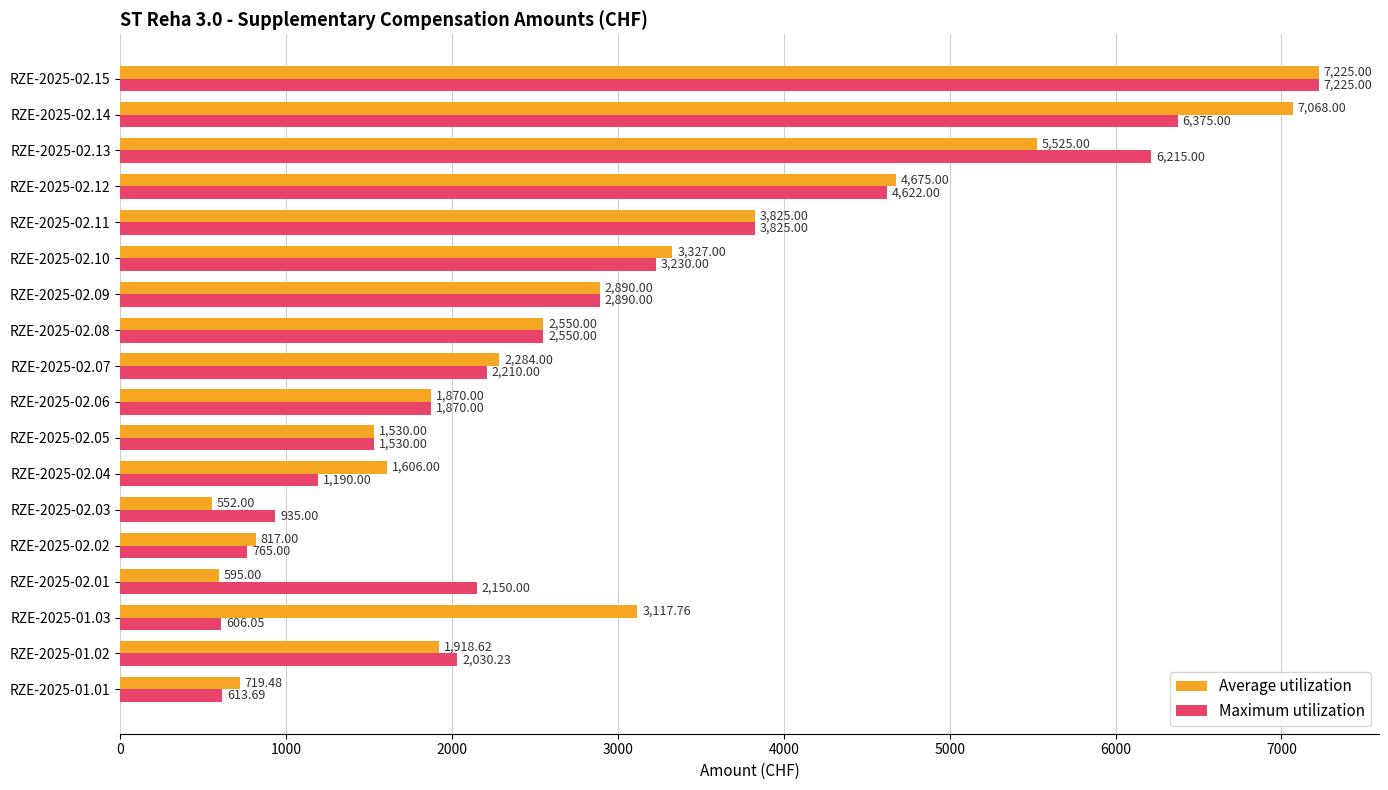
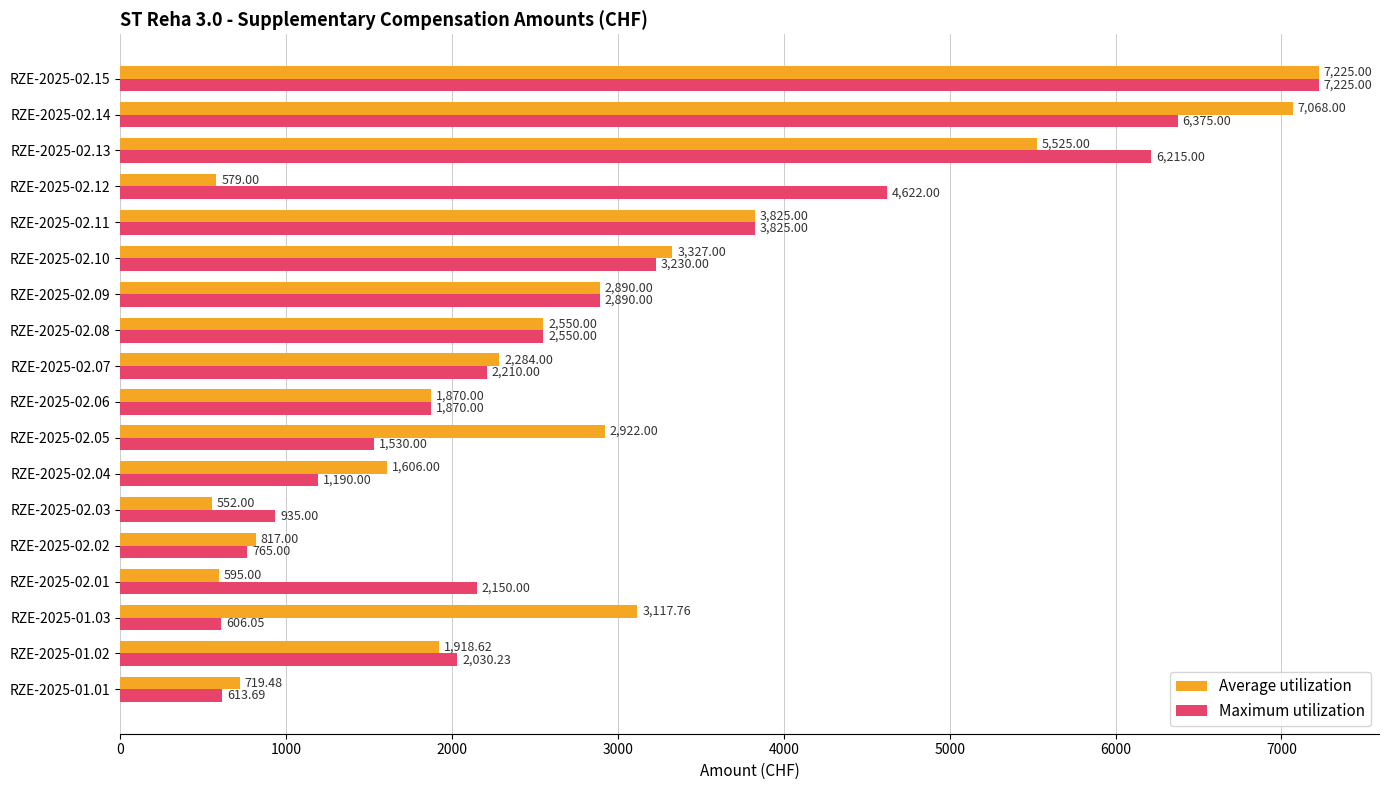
  {
    "Average utilization": {
      "RZE-2025-02.15": "7,225.00",
      "RZE-2025-02.14": "7,068.00",
      "RZE-2025-02.13": "5,525.00",
-     "RZE-2025-02.12": "4,675.00",
+     "RZE-2025-02.12": "579.00",
      "RZE-2025-02.11": "3,825.00",
      "RZE-2025-02.10": "3,327.00",
      "RZE-2025-02.09": "2,890.00",
      "RZE-2025-02.08": "2,550.00",
      "RZE-2025-02.07": "2,284.00",
      "RZE-2025-02.06": "1,870.00",
-     "RZE-2025-02.05": "1,530.00",
+     "RZE-2025-02.05": "2,922.00",
      "RZE-2025-02.04": "1,606.00",
      "RZE-2025-02.03": "552.00",
      "RZE-2025-02.02": "817.00",
      "RZE-2025-02.01": "595.00",
      "RZE-2025-01.03": "3,117.76",
      "RZE-2025-01.02": "1,918.62",
      "RZE-2025-01.01": "719.48"
    },
    "Maximum utilization": {
      "RZE-2025-02.15": "7,225.00",
      "RZE-2025-02.14": "6,375.00",
      "RZE-2025-02.13": "6,215.00",
      "RZE-2025-02.12": "4,622.00",
      "RZE-2025-02.11": "3,825.00",
      "RZE-2025-02.10": "3,230.00",
      "RZE-2025-02.09": "2,890.00",
      "RZE-2025-02.08": "2,550.00",
      "RZE-2025-02.07": "2,210.00",
      "RZE-2025-02.06": "1,870.00",
      "RZE-2025-02.05": "1,530.00",
      "RZE-2025-02.04": "1,190.00",
      "RZE-2025-02.03": "935.00",
      "RZE-2025-02.02": "765.00",
      "RZE-2025-02.01": "2,150.00",
      "RZE-2025-01.03": "606.05",
      "RZE-2025-01.02": "2,030.23",
      "RZE-2025-01.01": "613.69"
    }
  }
